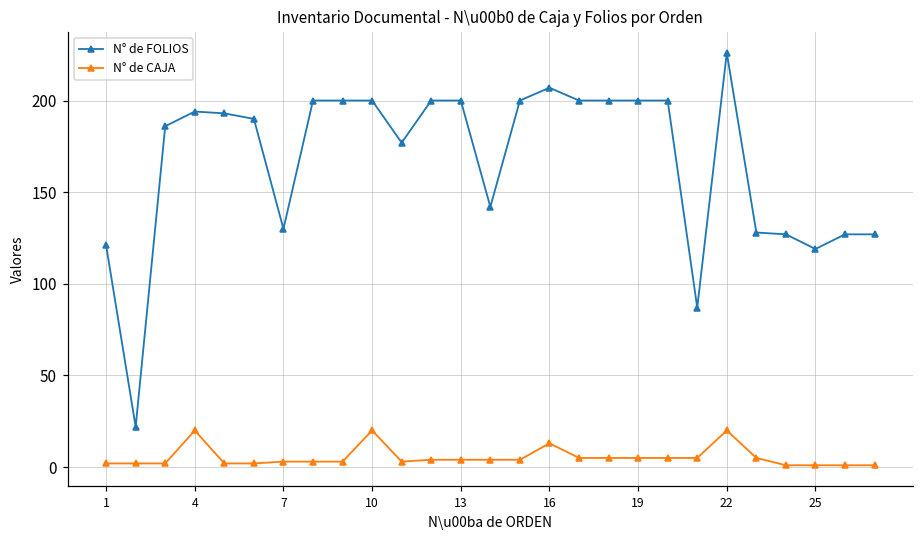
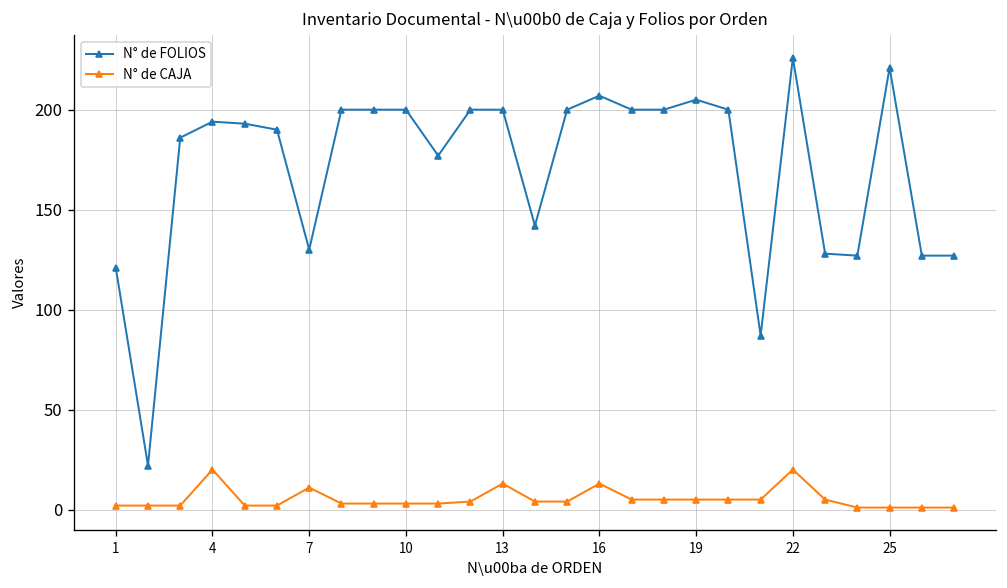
  {
    "N° de FOLIOS": {
      "1": 121,
      "4": 194,
      "7": 130,
      "10": 200,
      "13": 200,
      "16": 207,
-     "19": 200,
+     "19": 205,
      "22": 226,
-     "25": 119
+     "25": 221
    },
    "N° de CAJA": {
      "1": 2,
      "4": 20,
-     "7": 3,
-     "10": 20,
-     "13": 4,
+     "7": 11,
+     "10": 3,
+     "13": 13,
      "16": 13,
      "19": 5,
      "22": 20,
      "25": 1
    }
  }
